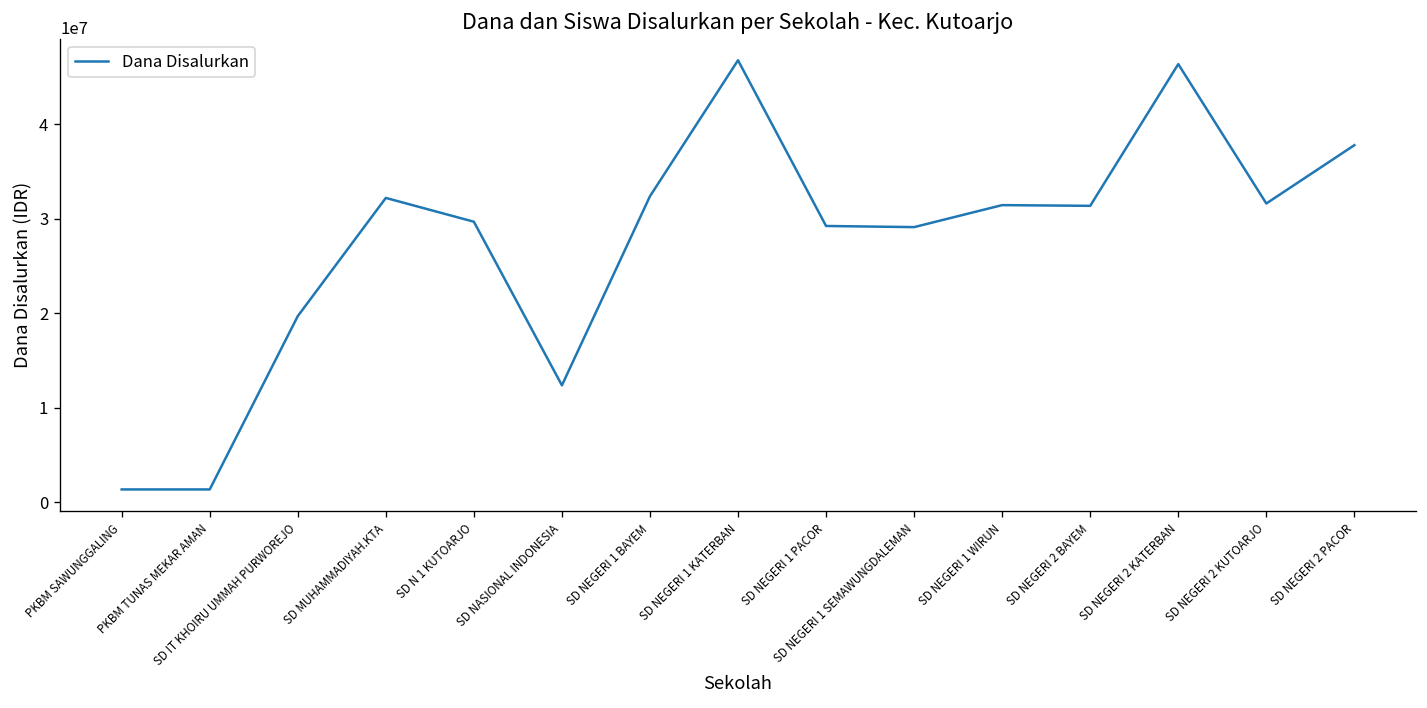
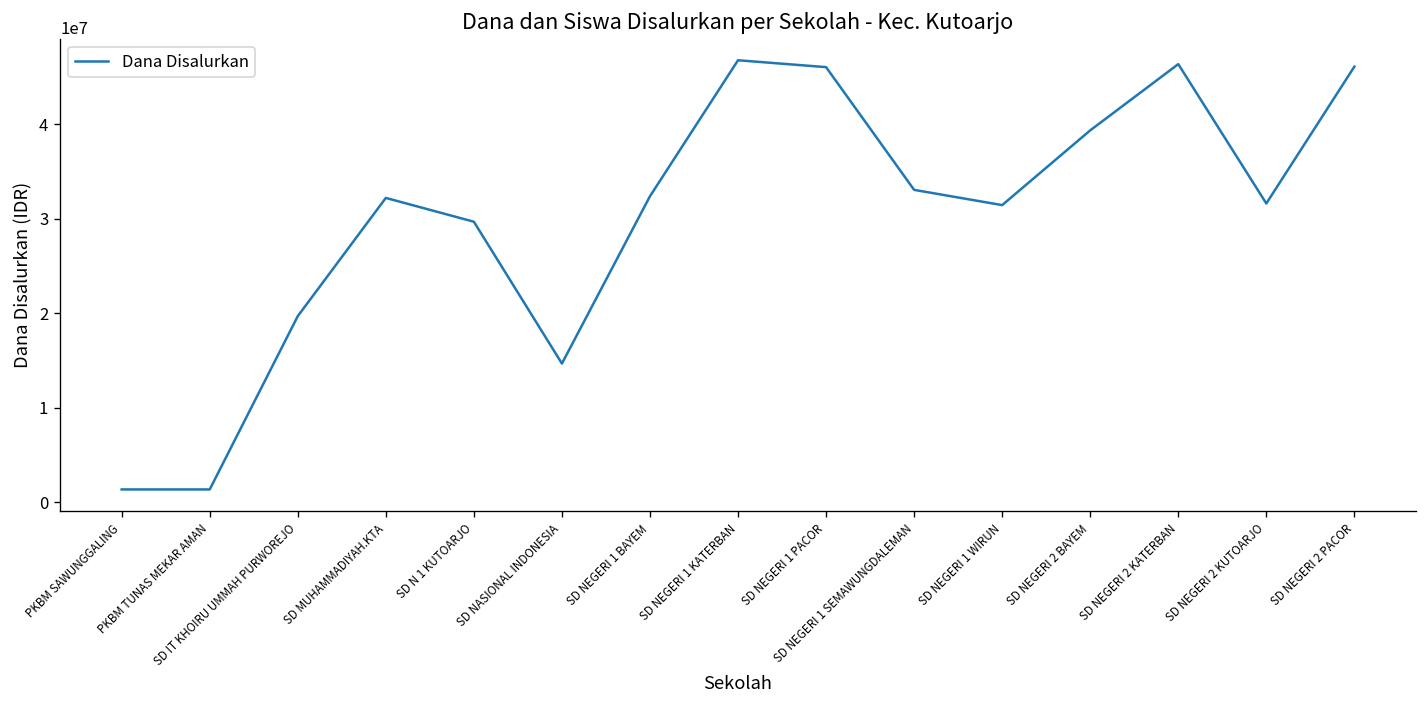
  {
    "PKBM SAWUNGGALING": 1000000,
    "PKBM TUNAS MEKAR AMAN": 1000000,
    "SD IT KHOIRU UMMAH PURWOREJO": 20000000,
    "SD MUHAMMADIYAH.KTA": 32000000,
    "SD N 1 KUTOARJO": 30000000,
-   "SD NASIONAL INDONESIA": 12000000,
+   "SD NASIONAL INDONESIA": 15000000,
    "SD NEGERI 1 BAYEM": 32000000,
    "SD NEGERI 1 KATERBAN": 47000000,
-   "SD NEGERI 1 PACOR": 29000000,
-   "SD NEGERI 1 SEMAWUNGDALEMAN": 29000000,
+   "SD NEGERI 1 PACOR": 46000000,
+   "SD NEGERI 1 SEMAWUNGDALEMAN": 33000000,
    "SD NEGERI 1 WIRUN": 31000000,
-   "SD NEGERI 2 BAYEM": 31000000,
+   "SD NEGERI 2 BAYEM": 39000000,
    "SD NEGERI 2 KATERBAN": 46000000,
    "SD NEGERI 2 KUTOARJO": 32000000,
-   "SD NEGERI 2 PACOR": 38000000
+   "SD NEGERI 2 PACOR": 46000000
  }
